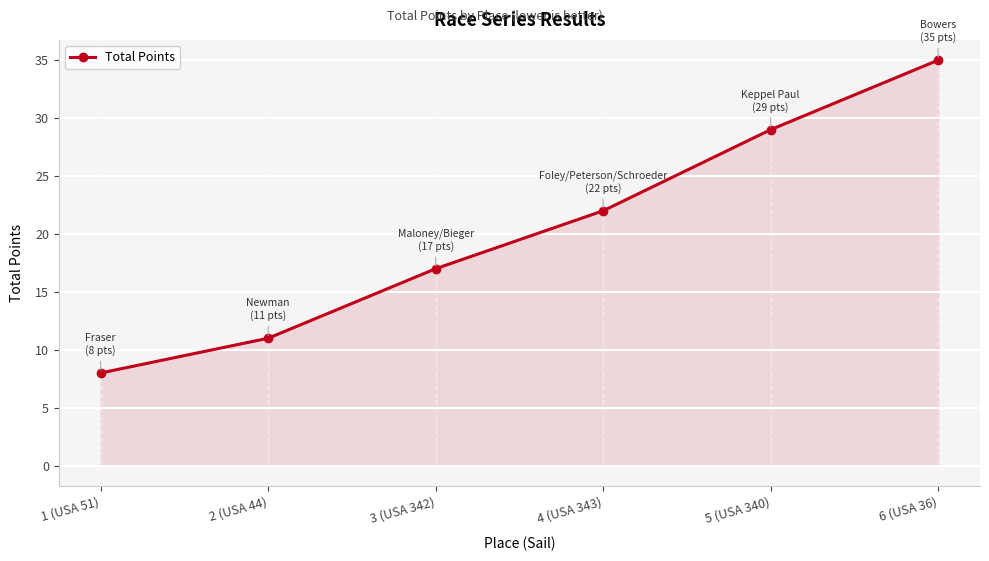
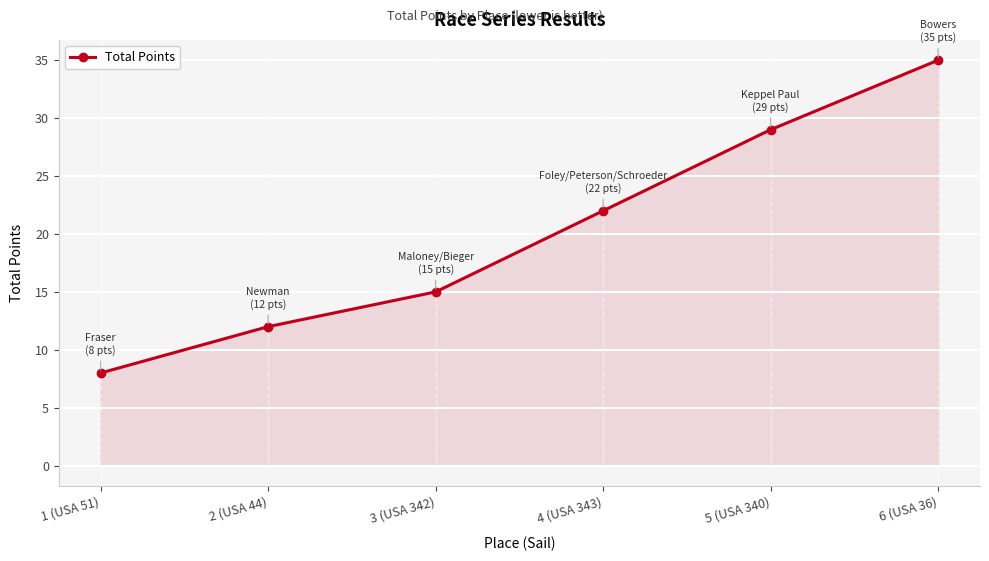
  {
    "1 (USA 51)": "(8 pts)",
-   "2 (USA 44)": "(11 pts)",
-   "3 (USA 342)": "(17 pts)",
+   "2 (USA 44)": "(12 pts)",
+   "3 (USA 342)": "(15 pts)",
    "4 (USA 343)": "(22 pts)",
    "5 (USA 340)": "(29 pts)",
    "6 (USA 36)": "(35 pts)"
  }
